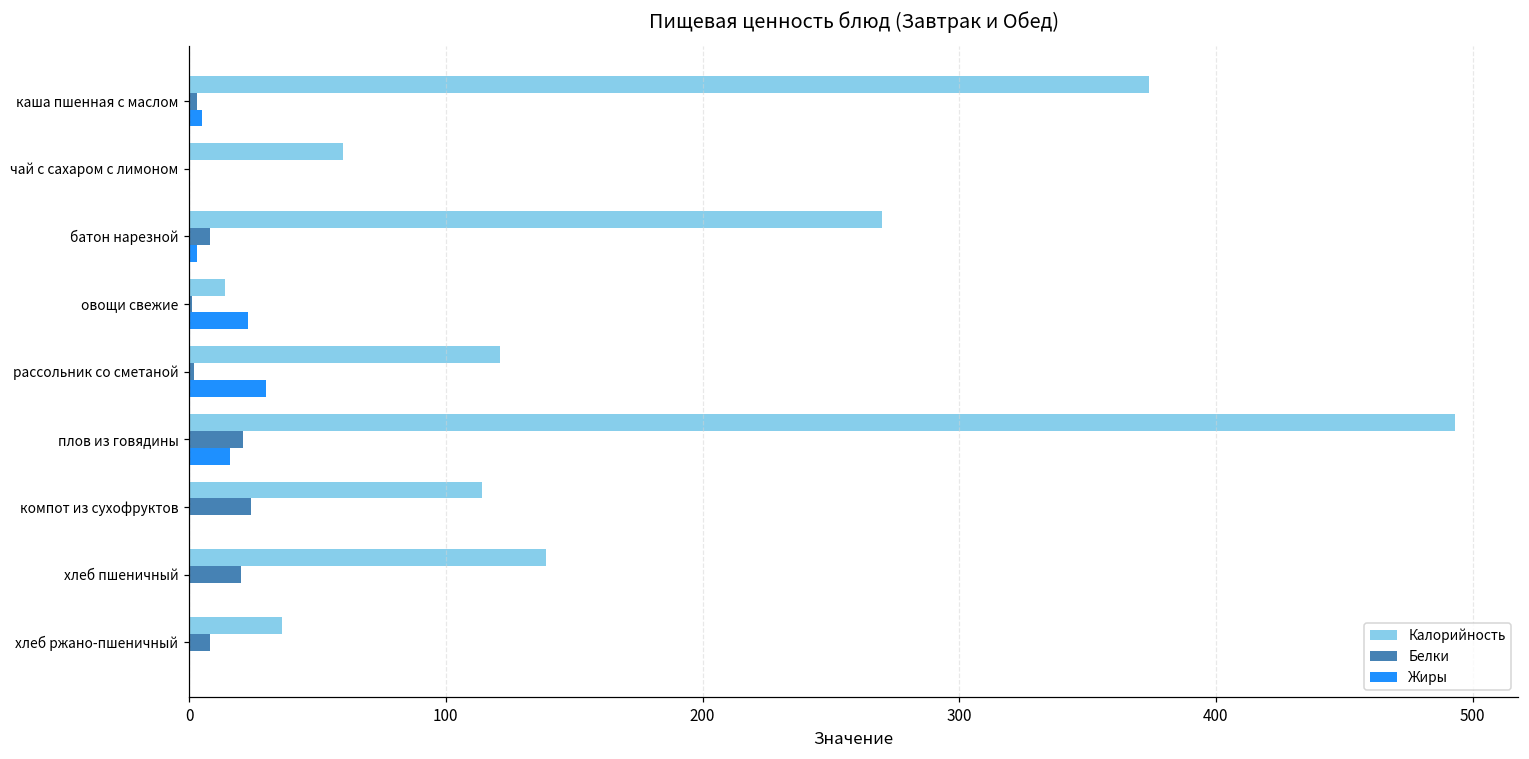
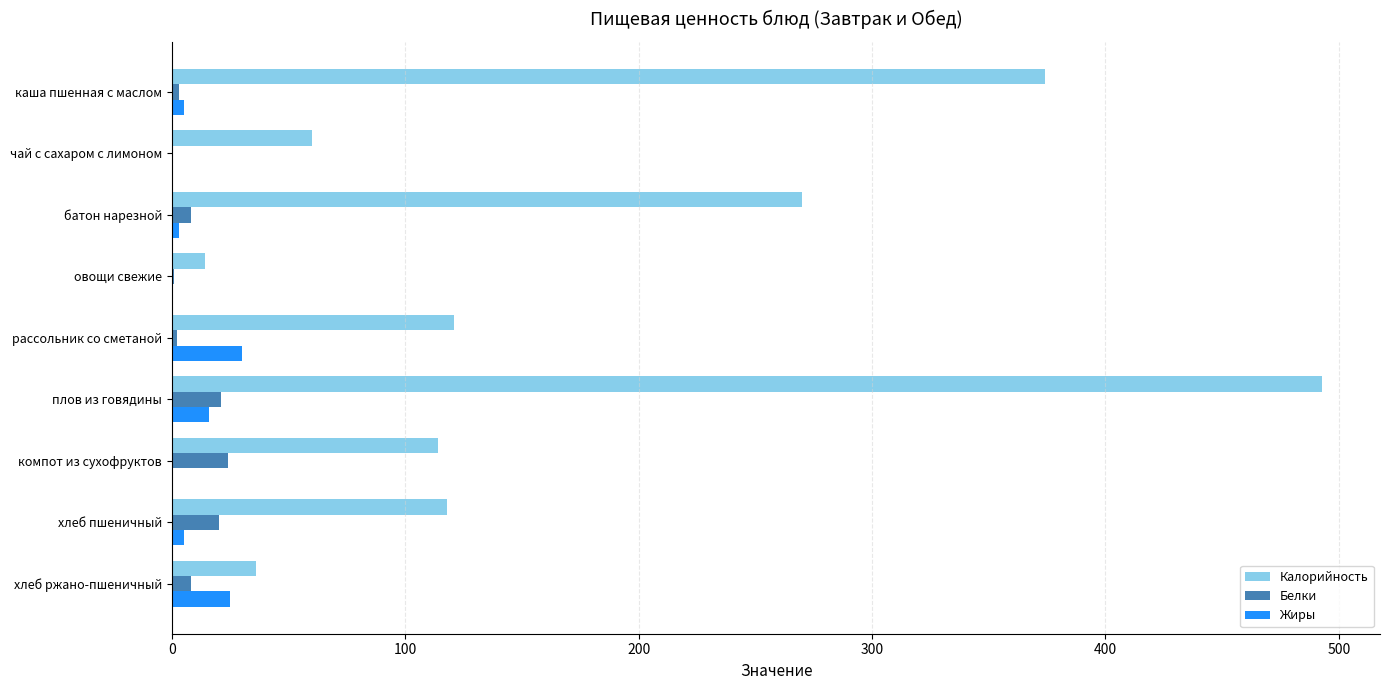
  {
    "Калорийность": {
      "каша пшенная с маслом": 374,
      "чай с сахаром с лимоном": 60,
      "батон нарезной": 270,
      "овощи свежие": 14,
      "рассольник со сметаной": 121,
      "плов из говядины": 493,
      "компот из сухофруктов": 114,
-     "хлеб пшеничный": 139,
+     "хлеб пшеничный": 118,
      "хлеб ржано-пшеничный": 36
    },
    "Белки": {
      "каша пшенная с маслом": 3,
      "чай с сахаром с лимоном": 0,
      "батон нарезной": 8,
      "рассольник со сметаной": 2,
      "плов из говядины": 21,
      "компот из сухофруктов": 24,
      "хлеб пшеничный": 20,
      "хлеб ржано-пшеничный": 8
    },
    "Жиры": {
      "каша пшенная с маслом": 5,
      "чай с сахаром с лимоном": 0,
      "батон нарезной": 3,
-     "овощи свежие": 23,
+     "овощи свежие": 0,
      "рассольник со сметаной": 30,
      "плов из говядины": 16,
      "компот из сухофруктов": 0,
-     "хлеб пшеничный": 0,
-     "хлеб ржано-пшеничный": 0
+     "хлеб пшеничный": 5,
+     "хлеб ржано-пшеничный": 25
    }
  }
